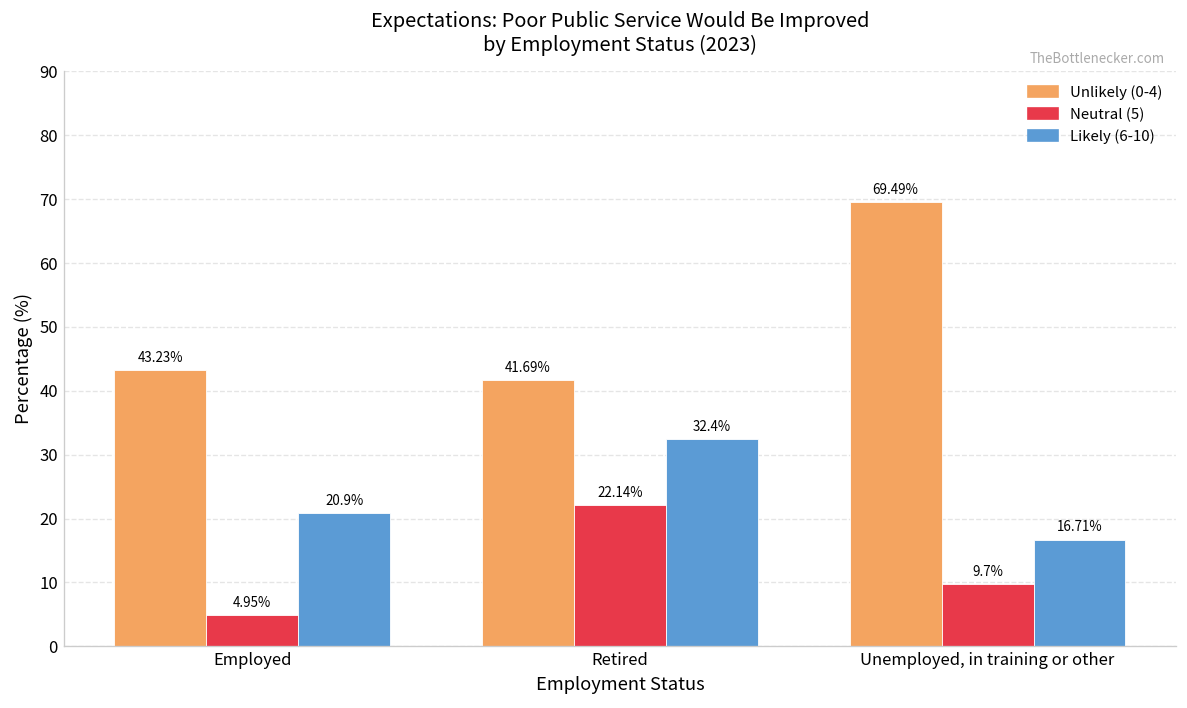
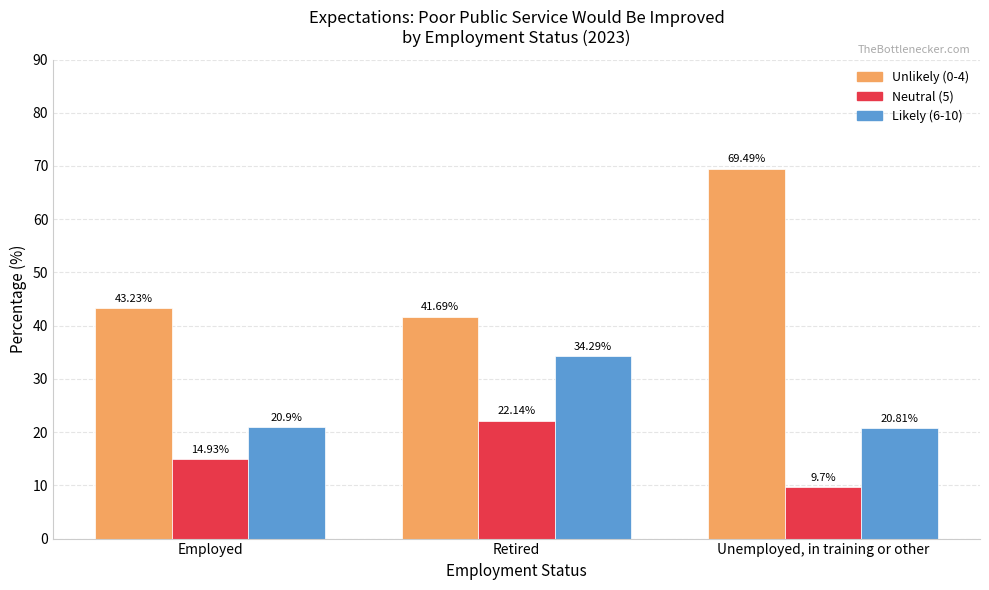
  {
    "Unlikely (0-4)": {
      "Employed": "43.23%",
      "Retired": "41.69%",
      "Unemployed, in training or other": "69.49%"
    },
    "Neutral (5)": {
-     "Employed": "4.95%",
+     "Employed": "14.93%",
      "Retired": "22.14%",
      "Unemployed, in training or other": "9.7%"
    },
    "Likely (6-10)": {
      "Employed": "20.9%",
-     "Retired": "32.4%",
-     "Unemployed, in training or other": "16.71%"
+     "Retired": "34.29%",
+     "Unemployed, in training or other": "20.81%"
    }
  }
